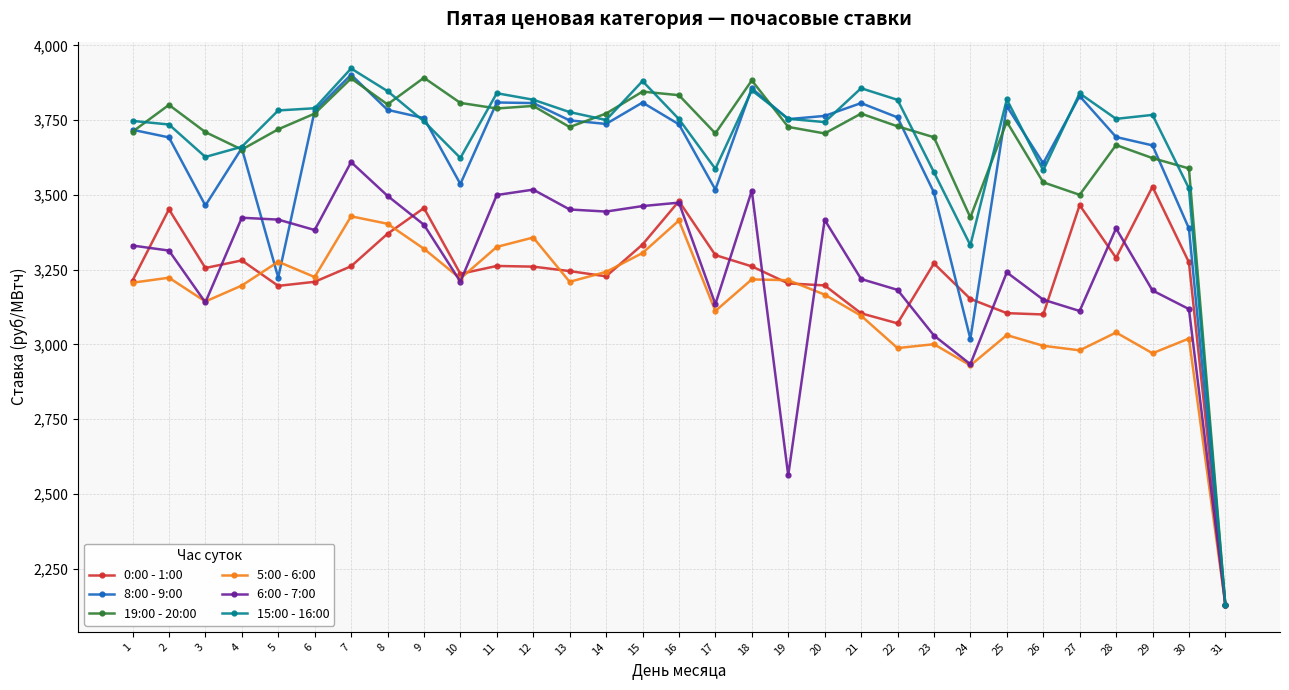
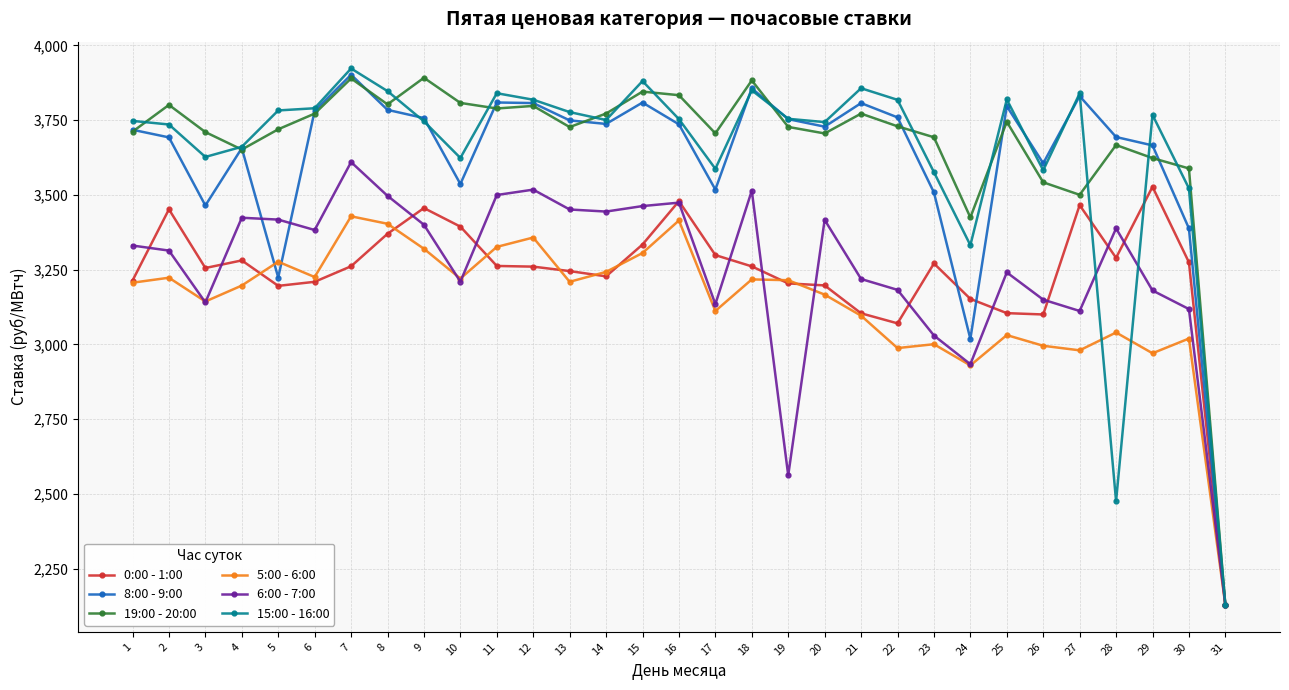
  {
    "0:00 - 1:00": {
      "2": "3,450",
      "3": "3,260",
      "4": "3,280",
      "5": "3,200",
      "6": "3,210",
      "7": "3,260",
      "8": "3,370",
      "9": "3,460",
-     "10": "3,240",
+     "10": "3,390",
      "11": "3,260",
      "12": "3,260",
      "13": "3,250",
      "14": "3,230",
      "15": "3,330",
      "17": "3,300",
      "18": "3,260",
      "19": "3,200",
      "20": "3,200",
      "22": "3,070",
      "23": "3,270",
      "24": "3,150",
      "25": "3,100",
      "26": "3,100",
      "27": "3,470",
      "28": "3,290",
      "29": "3,530",
      "30": "3,270"
    },
    "8:00 - 9:00": {
      "2": "3,690",
      "3": "3,460",
      "5": "3,220",
      "6": "3,780",
      "7": "3,900",
      "8": "3,780",
      "9": "3,760",
      "10": "3,540",
      "11": "3,810",
      "12": "3,810",
      "13": "3,750",
      "14": "3,740",
      "15": "3,810",
      "16": "3,740",
      "17": "3,520",
-     "20": "3,760",
+     "20": "3,730",
      "21": "3,810",
      "22": "3,760",
      "23": "3,510",
      "24": "3,020",
      "25": "3,800",
      "26": "3,610",
      "27": "3,830",
      "28": "3,690",
      "29": "3,670",
      "30": "3,390"
    },
    "19:00 - 20:00": {
      "2": "3,800",
      "3": "3,710",
      "5": "3,720",
      "6": "3,770",
      "7": "3,890",
      "8": "3,800",
      "9": "3,890",
      "10": "3,810",
      "11": "3,790",
      "12": "3,800",
      "13": "3,730",
      "14": "3,770",
      "15": "3,850",
      "16": "3,830",
      "17": "3,710",
      "18": "3,880",
      "19": "3,730",
      "20": "3,710",
      "21": "3,770",
      "22": "3,730",
      "23": "3,690",
      "24": "3,420",
      "25": "3,740",
      "26": "3,540",
      "27": "3,500",
      "28": "3,670",
      "29": "3,620",
      "30": "3,590"
    },
    "5:00 - 6:00": {
      "2": "3,220",
      "4": "3,200",
      "5": "3,280",
      "6": "3,230",
      "7": "3,430",
      "8": "3,400",
      "9": "3,320",
      "10": "3,220",
      "11": "3,330",
      "12": "3,360",
      "13": "3,210",
      "14": "3,240",
      "15": "3,310",
      "16": "3,410",
      "17": "3,110",
      "18": "3,220",
      "19": "3,210",
      "20": "3,170",
      "22": "2,990",
      "23": "3,000",
      "25": "3,030",
      "26": "3,000",
      "27": "2,980",
      "28": "3,040",
      "29": "2,970",
      "30": "3,020"
    },
    "6:00 - 7:00": {
      "1": "3,330",
      "2": "3,310",
      "4": "3,420",
      "5": "3,420",
      "6": "3,380",
      "7": "3,610",
      "8": "3,500",
      "9": "3,400",
      "10": "3,210",
      "11": "3,500",
      "12": "3,520",
      "13": "3,450",
      "14": "3,440",
      "15": "3,460",
      "17": "3,130",
      "18": "3,510",
      "19": "2,560",
      "20": "3,420",
      "21": "3,220",
      "22": "3,180",
      "23": "3,030",
      "25": "3,240",
      "26": "3,150",
      "27": "3,110",
      "28": "3,390",
      "29": "3,180",
      "30": "3,120"
    },
    "15:00 - 16:00": {
      "1": "3,750",
      "2": "3,740",
      "3": "3,630",
      "5": "3,780",
      "6": "3,790",
      "7": "3,920",
      "8": "3,850",
      "9": "3,750",
      "10": "3,620",
      "11": "3,840",
      "12": "3,820",
      "13": "3,780",
      "14": "3,750",
      "15": "3,880",
      "16": "3,750",
      "17": "3,590",
      "20": "3,740",
      "21": "3,860",
      "22": "3,820",
      "23": "3,580",
      "24": "3,330",
      "25": "3,820",
      "26": "3,580",
      "27": "3,840",
-     "28": "3,750",
+     "28": "2,480",
      "29": "3,770",
      "30": "3,520"
    }
  }
